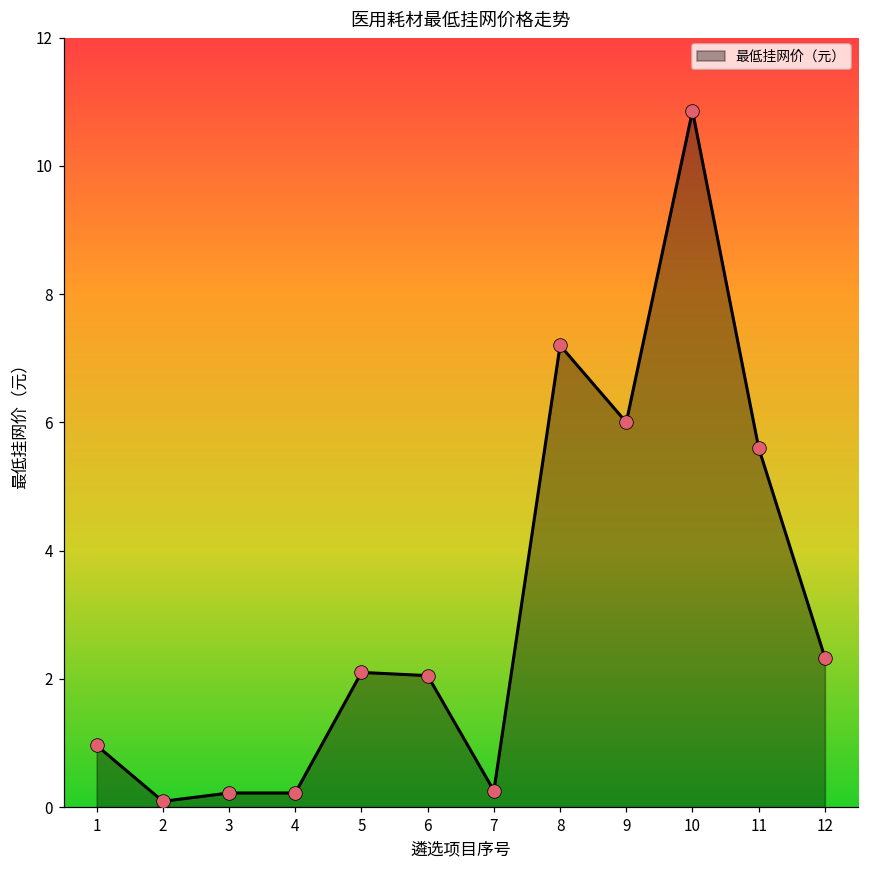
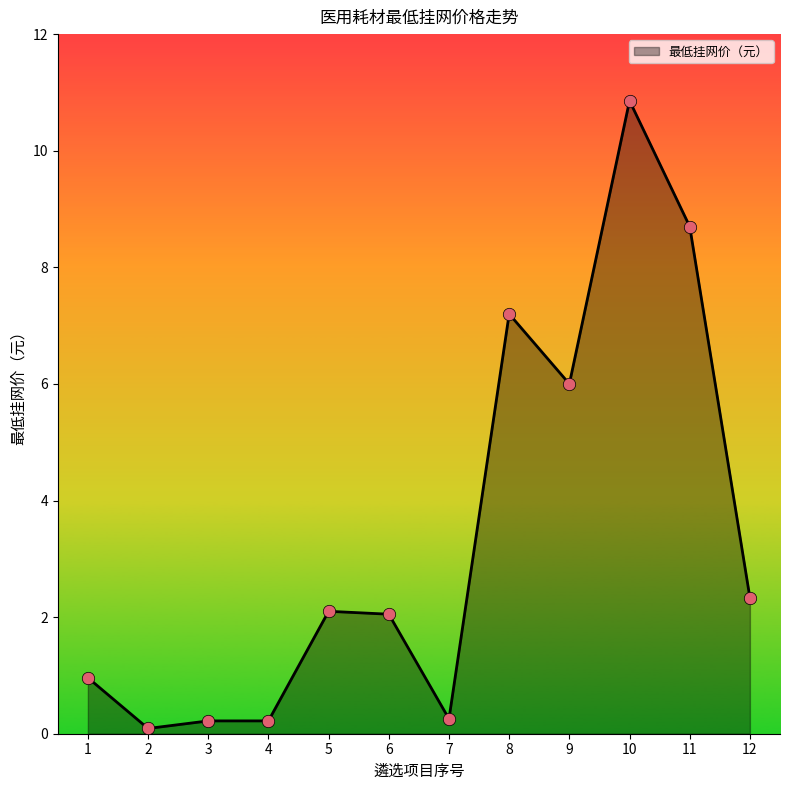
  {
    "1": 1.0,
    "2": 0.1,
    "3": 0.2,
    "4": 0.2,
    "5": 2.1,
    "6": 2.1,
    "7": 0.3,
    "8": 7.2,
    "9": 6.0,
    "10": 10.9,
-   "11": 5.6,
+   "11": 8.7,
    "12": 2.3
  }
